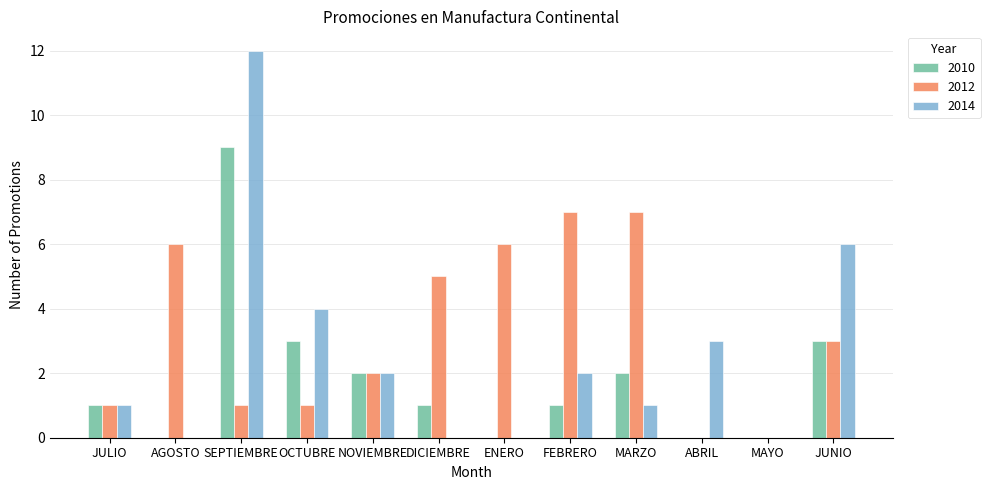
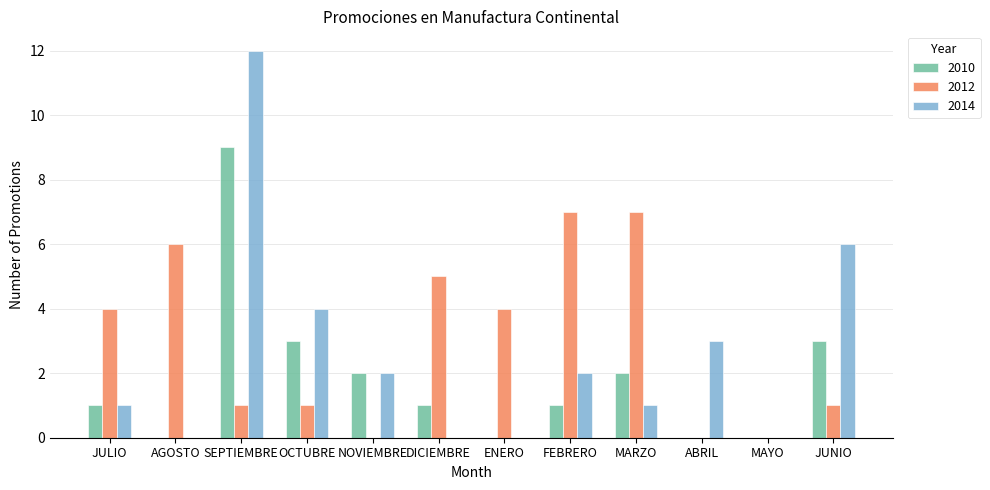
  {
    "2012": {
-     "JULIO": 1,
+     "JULIO": 4,
      "AGOSTO": 6,
      "SEPTIEMBRE": 1,
      "OCTUBRE": 1,
-     "NOVIEMBRE": 2,
+     "NOVIEMBRE": 0,
      "DICIEMBRE": 5,
-     "ENERO": 6,
+     "ENERO": 4,
      "FEBRERO": 7,
      "MARZO": 7,
      "ABRIL": 0,
      "MAYO": 0,
-     "JUNIO": 3
+     "JUNIO": 1
    }
  }
